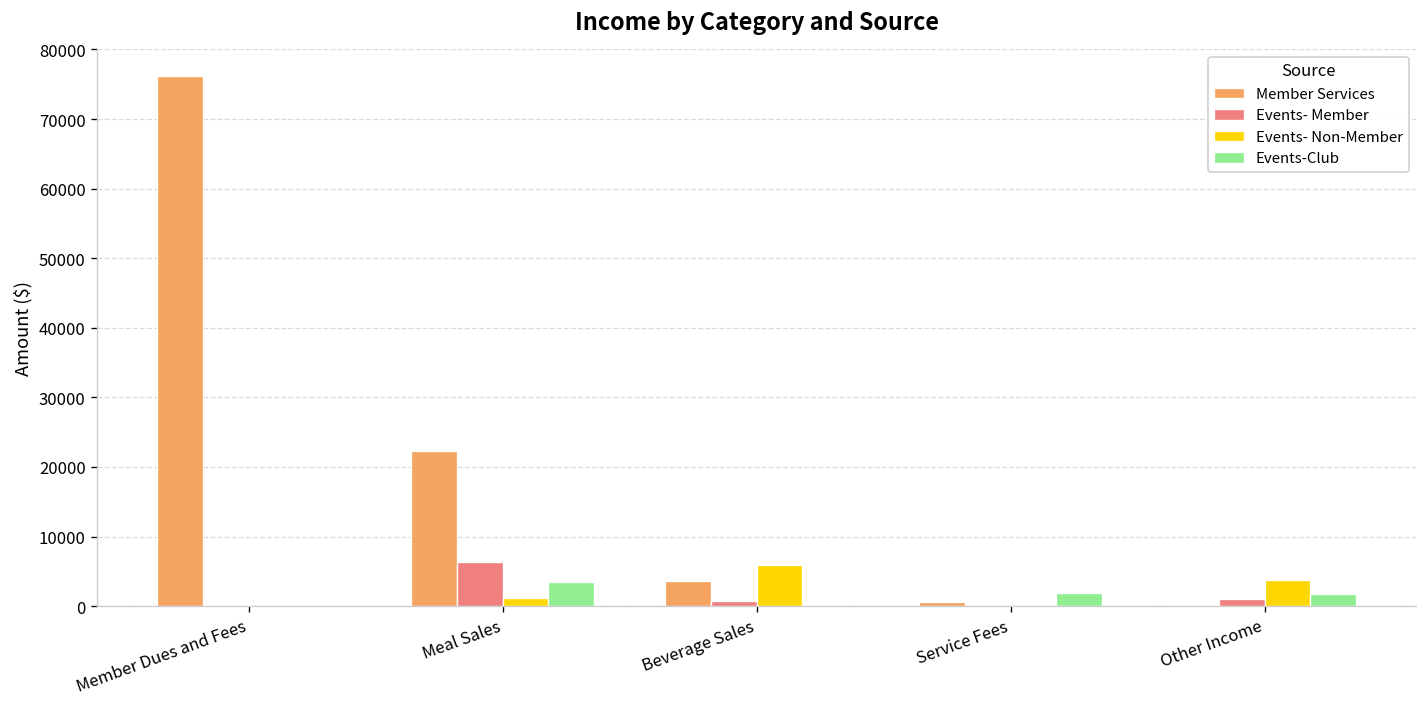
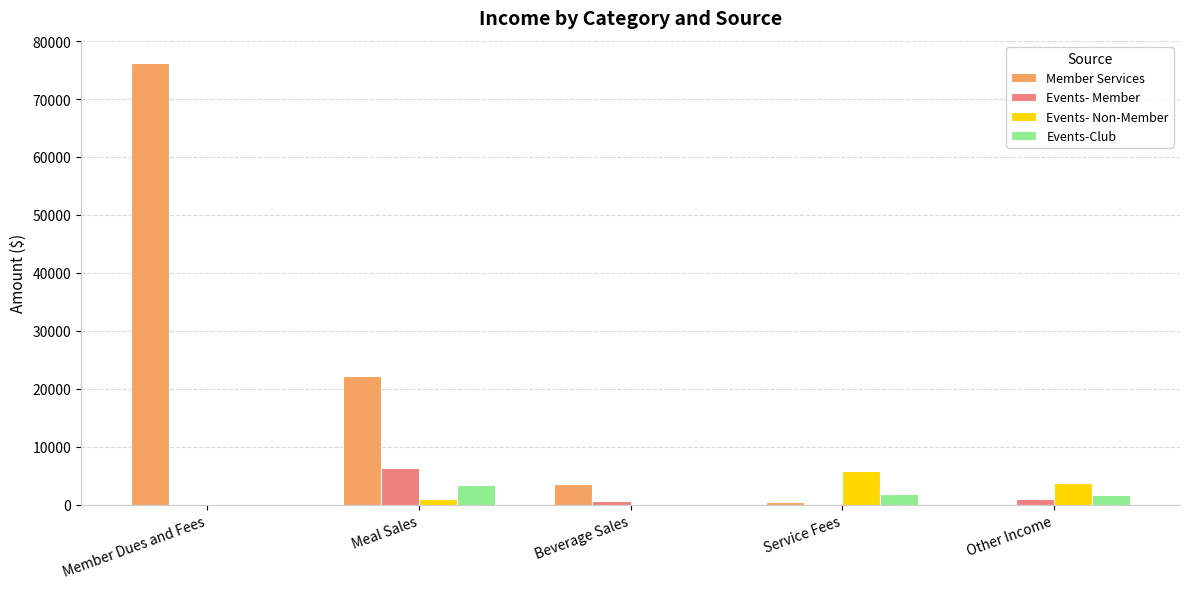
  {
    "Events- Non-Member": {
      "Member Dues and Fees": 0,
      "Meal Sales": 1000,
-     "Beverage Sales": 6000,
-     "Service Fees": 0,
+     "Beverage Sales": 0,
+     "Service Fees": 6000,
      "Other Income": 4000
    },
    "Events-Club": {
      "Member Dues and Fees": 0,
      "Meal Sales": 3000,
      "Beverage Sales": 0,
      "Service Fees": 2000,
      "Other Income": 2000
    }
  }
